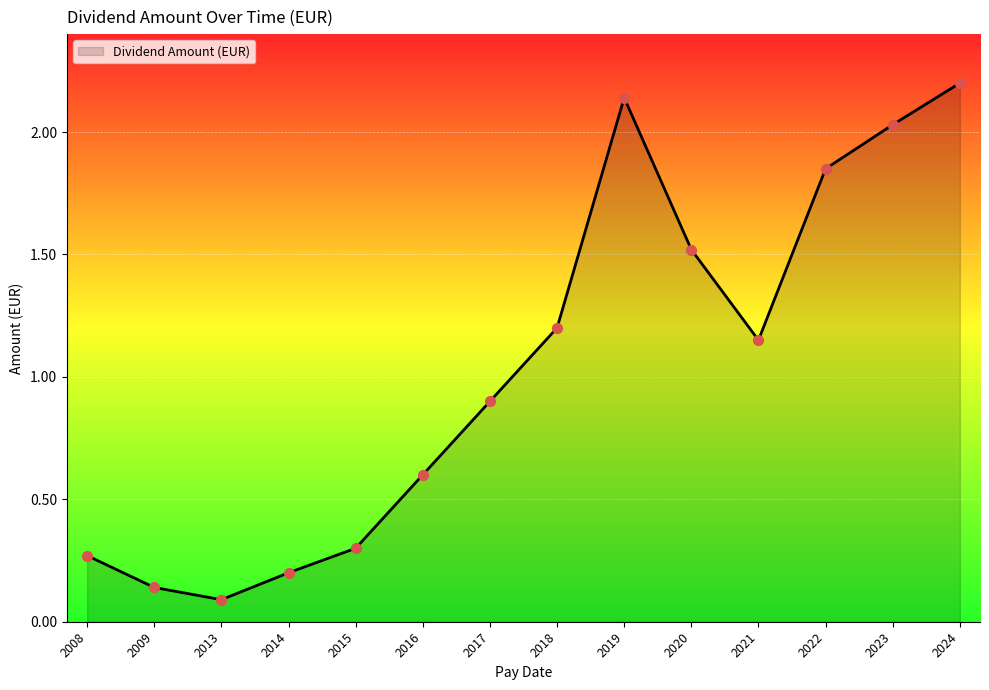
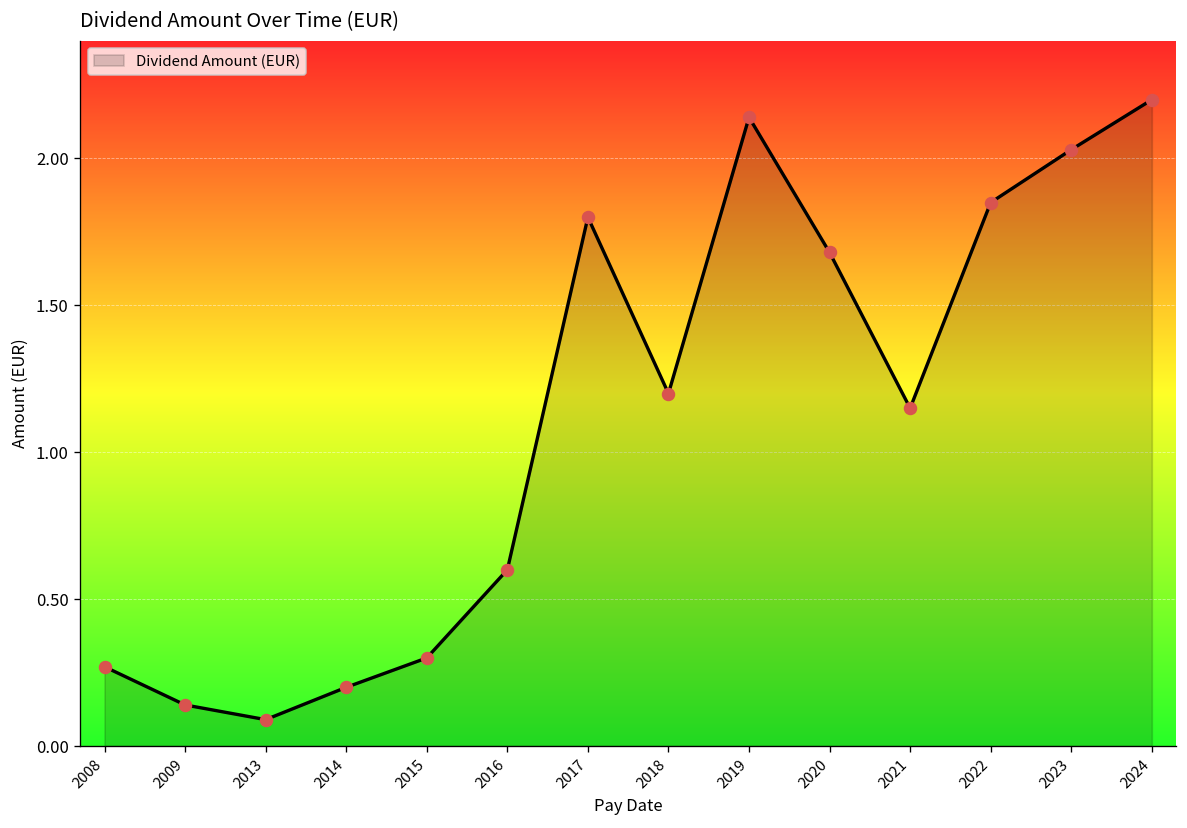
  {
    "2008": 0.27,
    "2009": 0.14,
    "2013": 0.09,
    "2014": 0.20,
    "2015": 0.30,
    "2016": 0.60,
-   "2017": 0.9,
+   "2017": 1.8,
    "2018": 1.20,
    "2019": 2.14,
-   "2020": 1.52,
+   "2020": 1.68,
    "2021": 1.15,
    "2022": 1.85,
    "2023": 2.03,
    "2024": 2.20
  }
